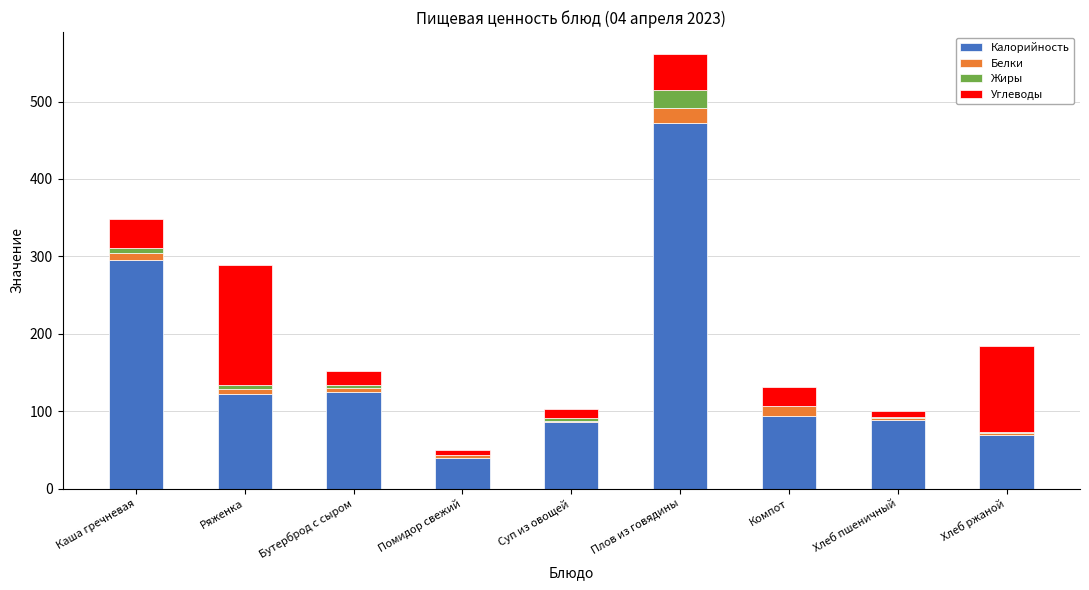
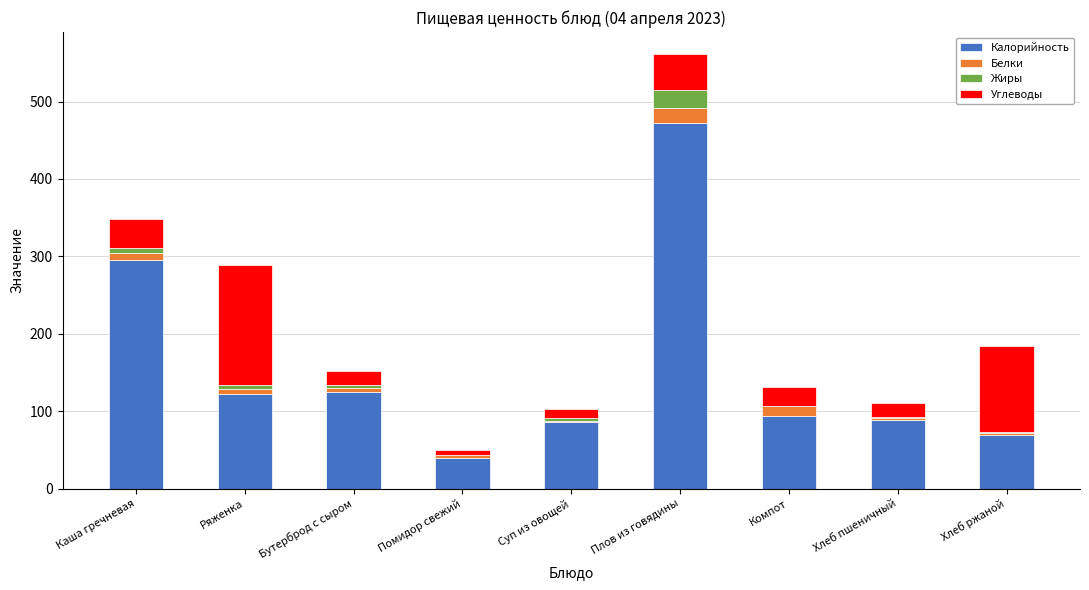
  {
    "Калорийность": {
      "Каша гречневая": 300,
      "Ряженка": 120,
      "Бутерброд с сыром": 120,
      "Помидор свежий": 40,
      "Суп из овощей": 90,
      "Плов из говядины": 470,
      "Компот": 90,
      "Хлеб пшеничный": 90,
      "Хлеб ржаной": 70
    },
    "Белки": {
      "Каша гречневая": 10,
      "Ряженка": 10,
      "Бутерброд с сыром": 10,
      "Плов из говядины": 20,
      "Компот": 10
    },
    "Жиры": {
      "Каша гречневая": 10,
      "Ряженка": 10,
      "Бутерброд с сыром": 0,
      "Суп из овощей": 0,
      "Плов из говядины": 20,
      "Компот": 0
    },
    "Углеводы": {
      "Каша гречневая": 40,
      "Ряженка": 160,
      "Бутерброд с сыром": 20,
      "Помидор свежий": 10,
      "Суп из овощей": 10,
      "Плов из говядины": 50,
      "Компот": 20,
-     "Хлеб пшеничный": 10,
+     "Хлеб пшеничный": 20,
      "Хлеб ржаной": 110
    }
  }
